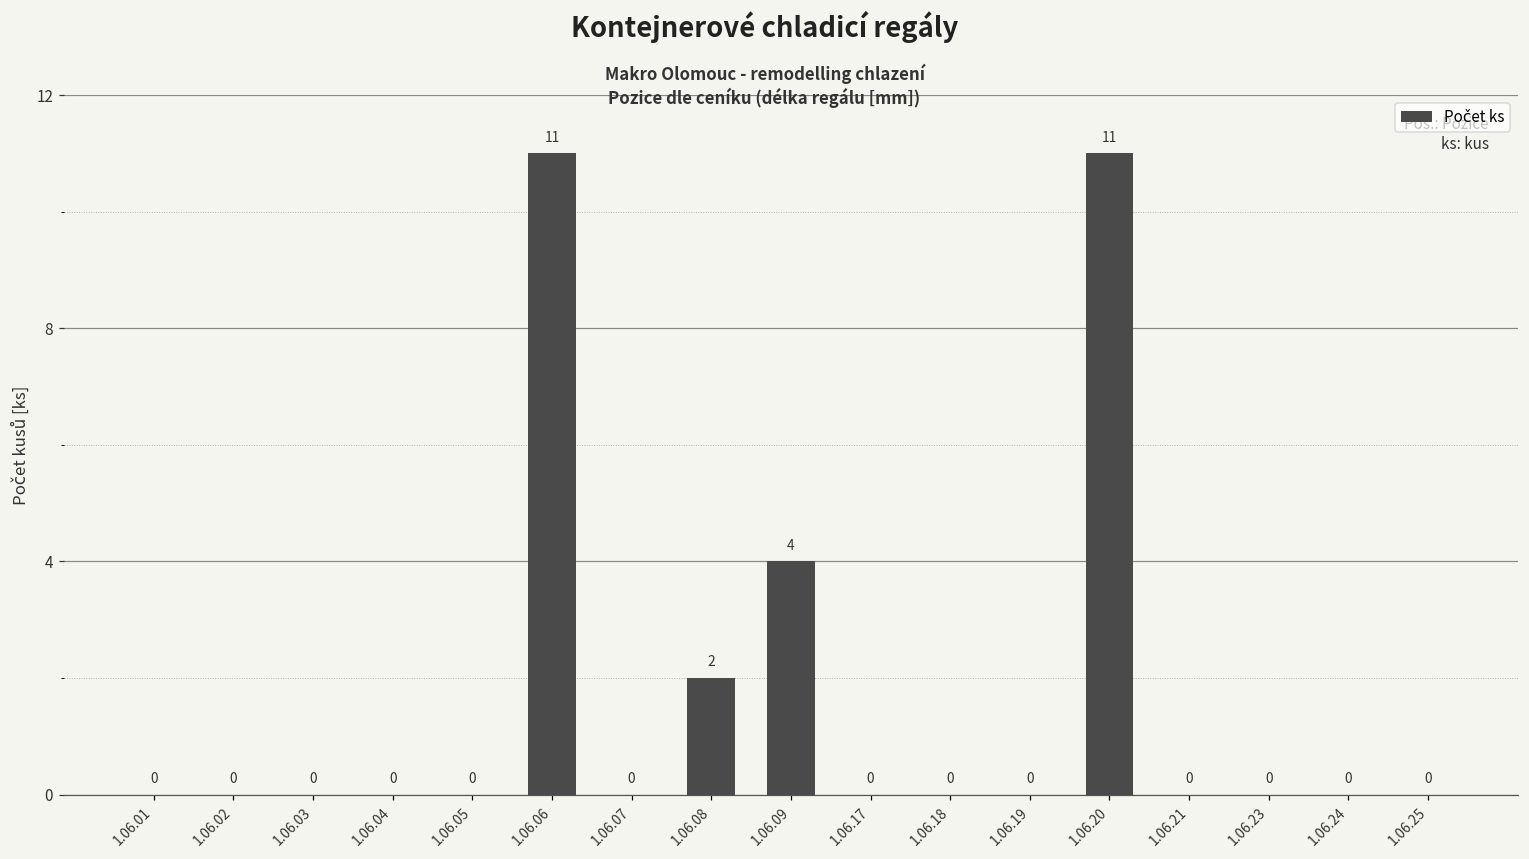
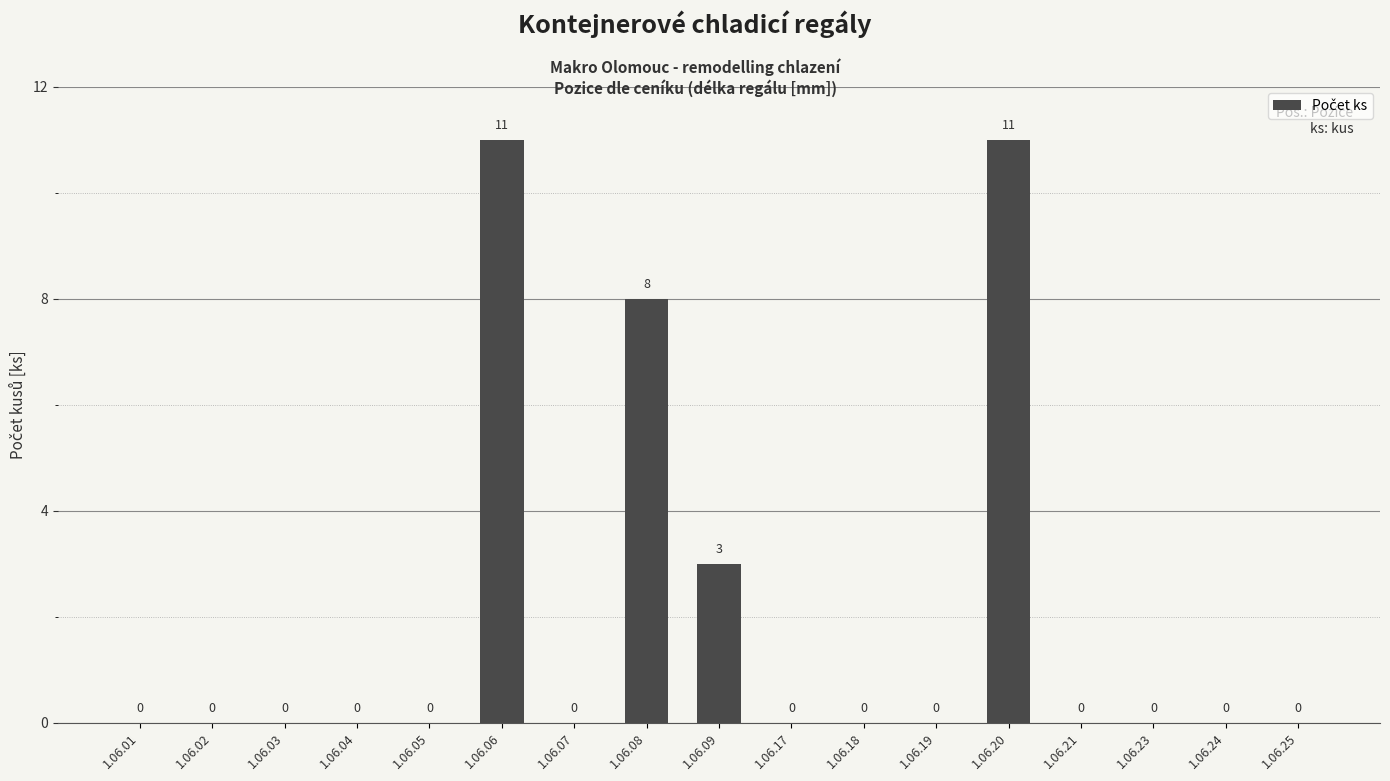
  {
    "1.06.01": 0,
    "1.06.02": 0,
    "1.06.03": 0,
    "1.06.04": 0,
    "1.06.05": 0,
    "1.06.06": 11,
    "1.06.07": 0,
-   "1.06.08": 2,
-   "1.06.09": 4,
+   "1.06.08": 8,
+   "1.06.09": 3,
    "1.06.17": 0,
    "1.06.18": 0,
    "1.06.19": 0,
    "1.06.20": 11,
    "1.06.21": 0,
    "1.06.23": 0,
    "1.06.24": 0,
    "1.06.25": 0
  }
